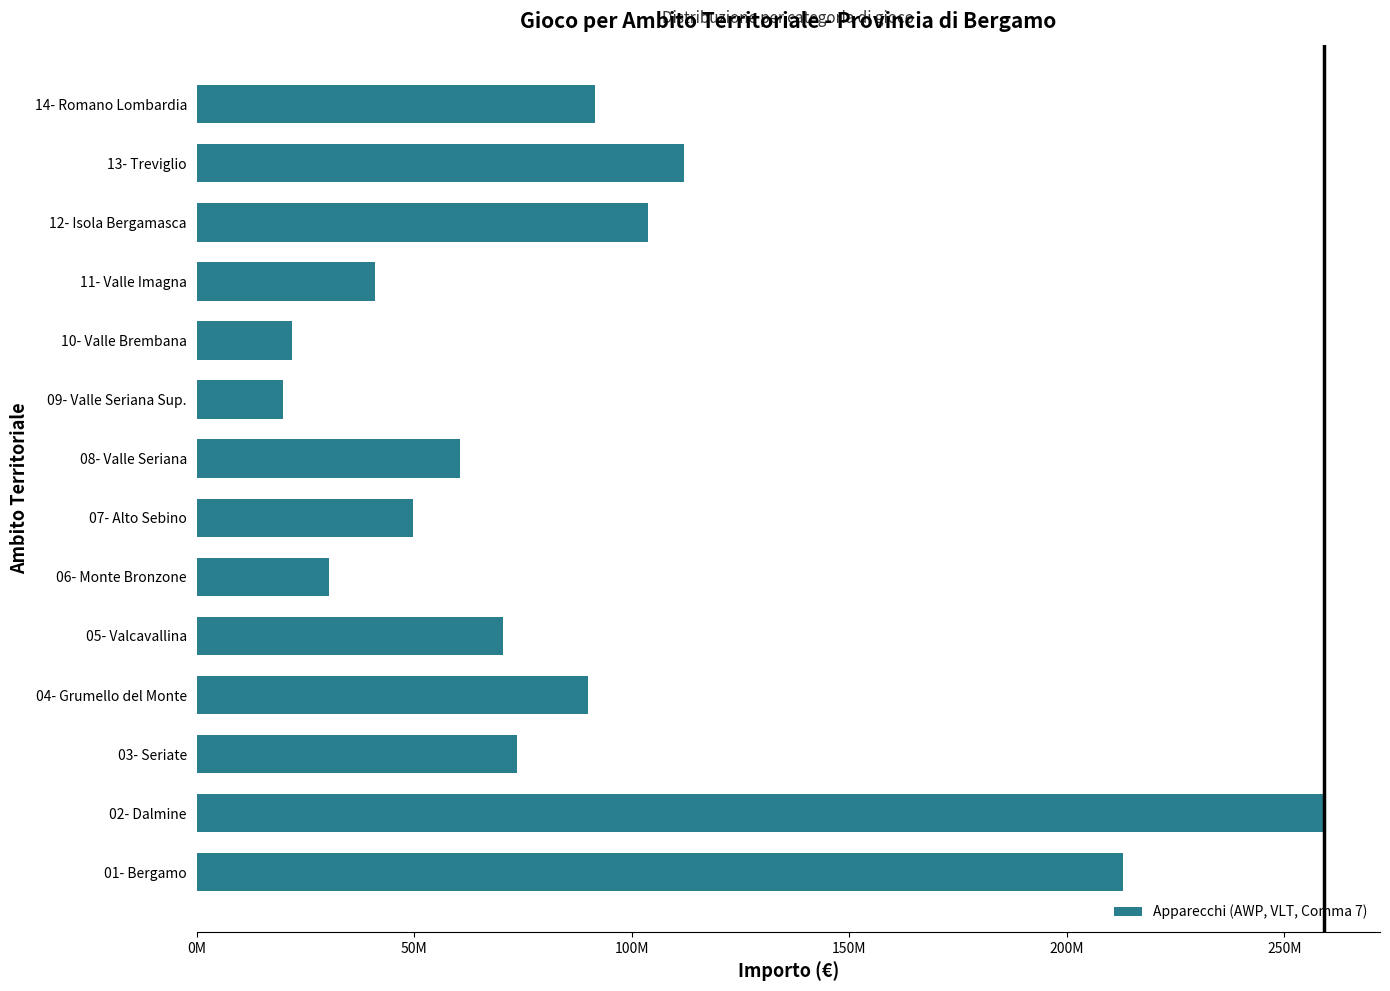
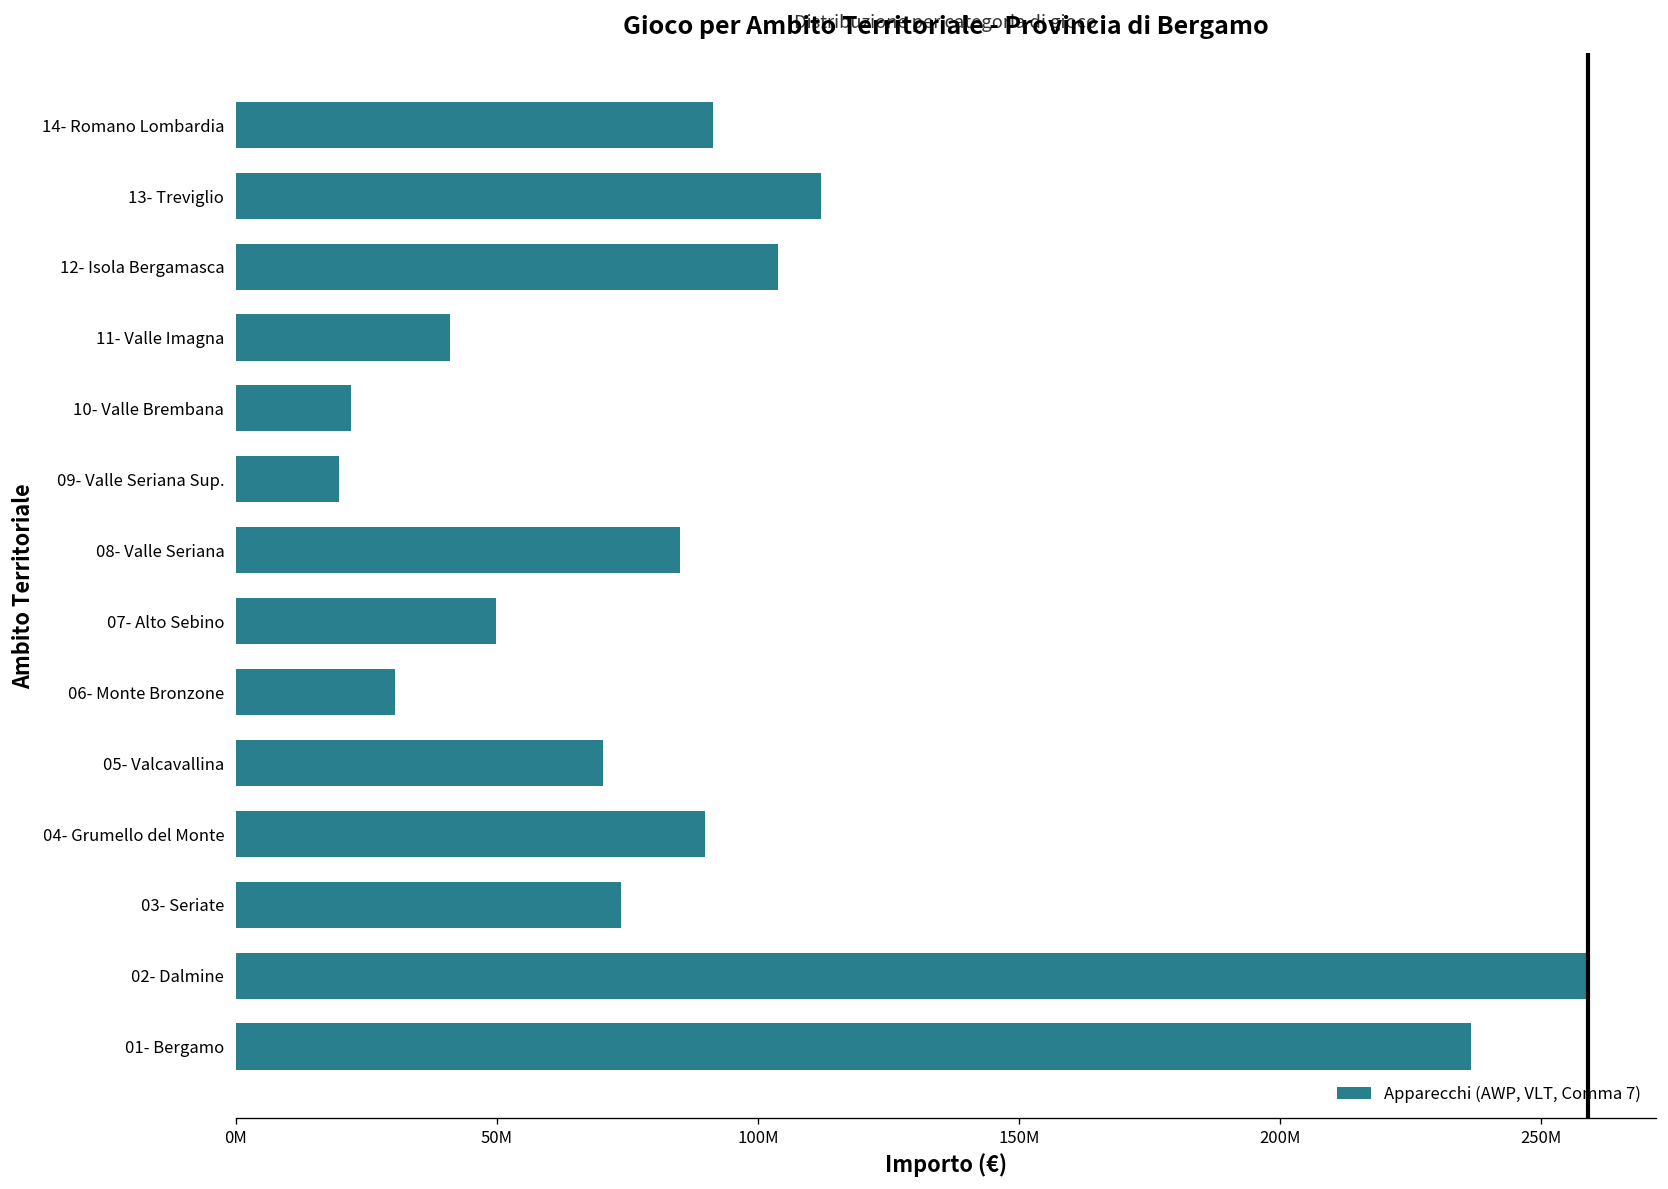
  {
    "14- Romano Lombardia": 91000000,
    "13- Treviglio": 112000000,
    "12- Isola Bergamasca": 104000000,
    "11- Valle Imagna": 41000000,
    "10- Valle Brembana": 22000000,
    "09- Valle Seriana Sup.": 20000000,
-   "08- Valle Seriana": 61000000,
+   "08- Valle Seriana": 85000000,
    "07- Alto Sebino": 50000000,
    "06- Monte Bronzone": 30000000,
    "05- Valcavallina": 70000000,
    "04- Grumello del Monte": 90000000,
    "03- Seriate": 74000000,
    "02- Dalmine": 259000000,
-   "01- Bergamo": 213000000
+   "01- Bergamo": 236000000
  }
